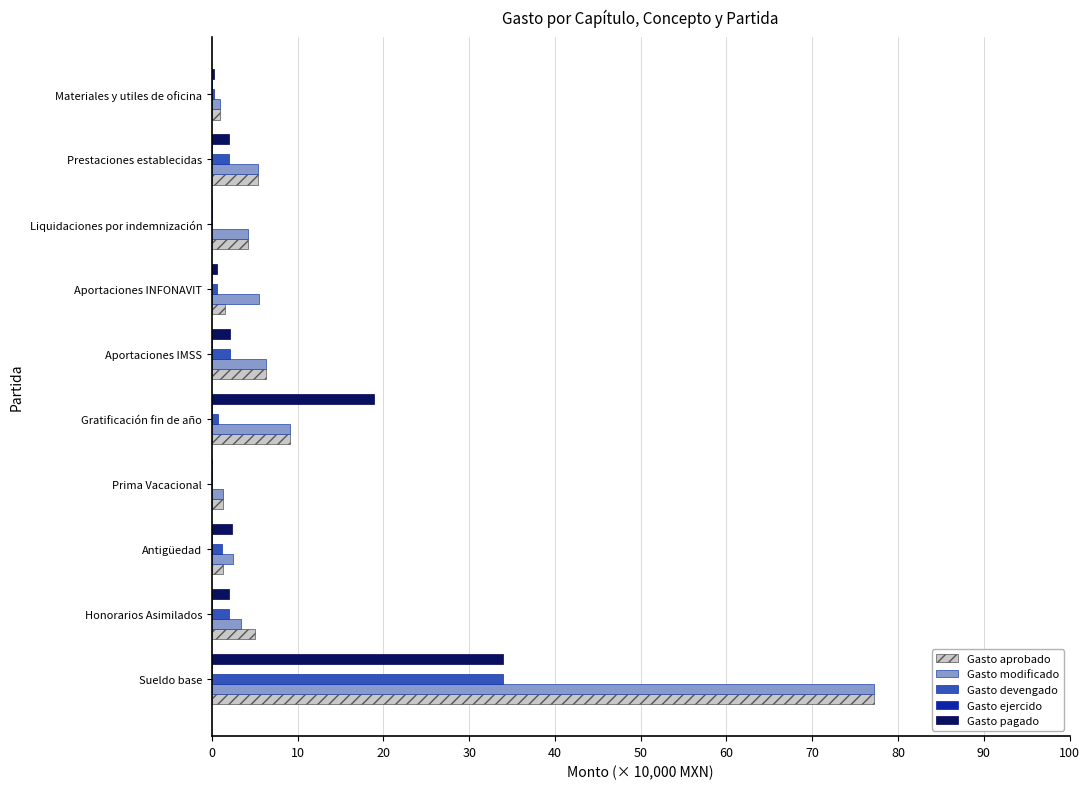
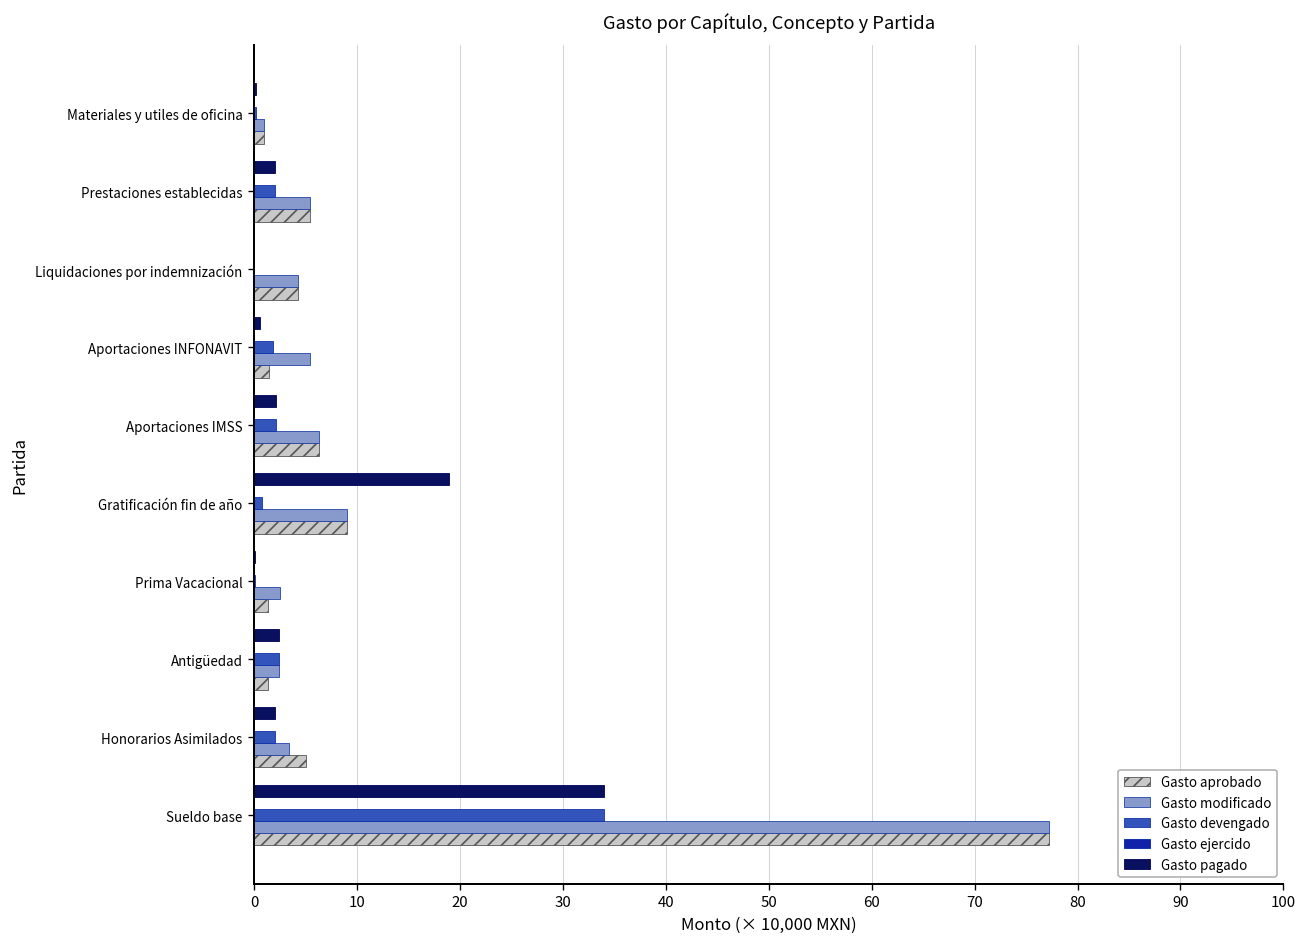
  {
    "Gasto aprobado": {
      "Materiales y utiles de oficina": 1,
      "Prestaciones establecidas": 5,
      "Liquidaciones por indemnización": 4,
      "Aportaciones INFONAVIT": 1,
      "Aportaciones IMSS": 6,
      "Gratificación fin de año": 9,
      "Prima Vacacional": 1,
      "Antigüedad": 1,
      "Honorarios Asimilados": 5,
      "Sueldo base": 77
    },
    "Gasto modificado": {
      "Materiales y utiles de oficina": 1,
      "Prestaciones establecidas": 5,
      "Liquidaciones por indemnización": 4,
      "Aportaciones INFONAVIT": 5,
      "Aportaciones IMSS": 6,
      "Gratificación fin de año": 9,
-     "Prima Vacacional": 1,
+     "Prima Vacacional": 3,
      "Antigüedad": 2,
      "Honorarios Asimilados": 3,
      "Sueldo base": 77
    },
    "Gasto devengado": {
      "Prestaciones establecidas": 2,
      "Liquidaciones por indemnización": 0,
-     "Aportaciones INFONAVIT": 1,
+     "Aportaciones INFONAVIT": 2,
      "Aportaciones IMSS": 2,
      "Gratificación fin de año": 1,
-     "Antigüedad": 1,
+     "Antigüedad": 2,
      "Honorarios Asimilados": 2,
      "Sueldo base": 34
    },
    "Gasto ejercido": {
      "Materiales y utiles de oficina": 0,
      "Prestaciones establecidas": 0,
      "Liquidaciones por indemnización": 0,
      "Aportaciones INFONAVIT": 0,
      "Aportaciones IMSS": 0,
      "Gratificación fin de año": 0,
      "Prima Vacacional": 0,
      "Antigüedad": 0,
      "Honorarios Asimilados": 0,
      "Sueldo base": 0
    },
    "Gasto pagado": {
      "Prestaciones establecidas": 2,
      "Liquidaciones por indemnización": 0,
      "Aportaciones INFONAVIT": 1,
      "Aportaciones IMSS": 2,
      "Gratificación fin de año": 19,
      "Antigüedad": 2,
      "Honorarios Asimilados": 2,
      "Sueldo base": 34
    }
  }
